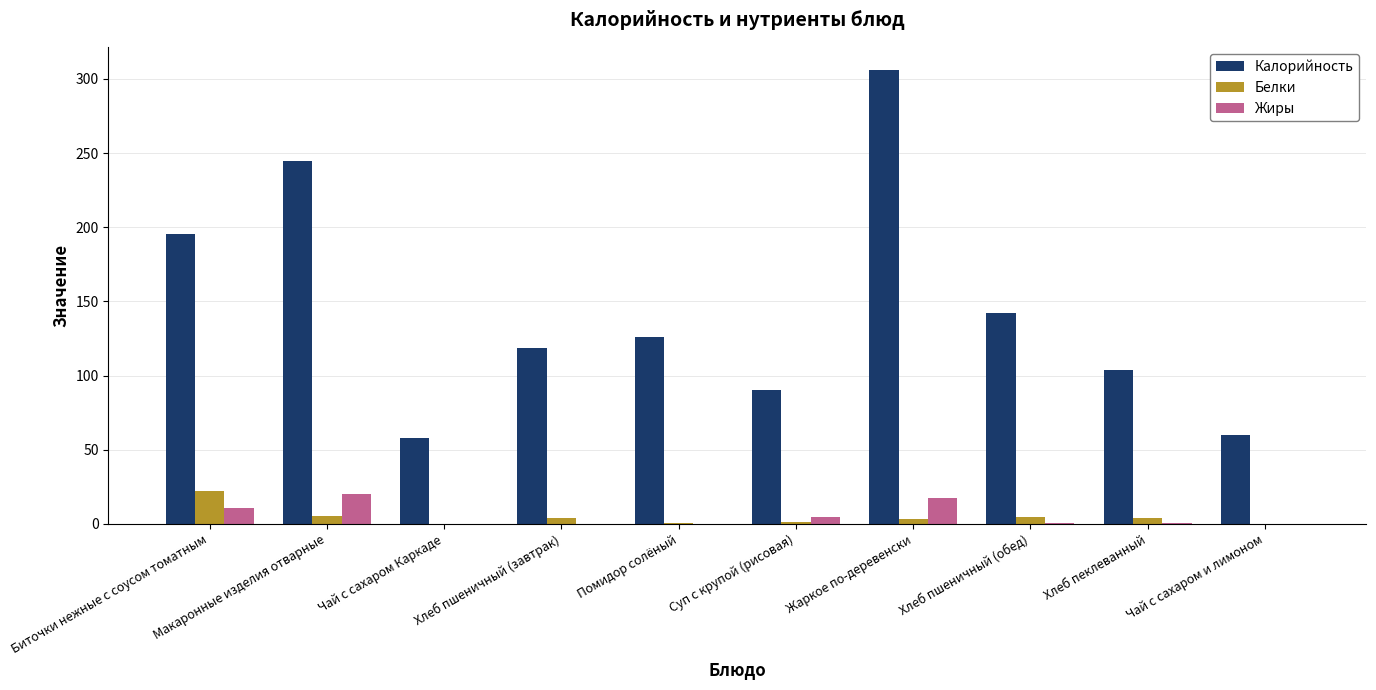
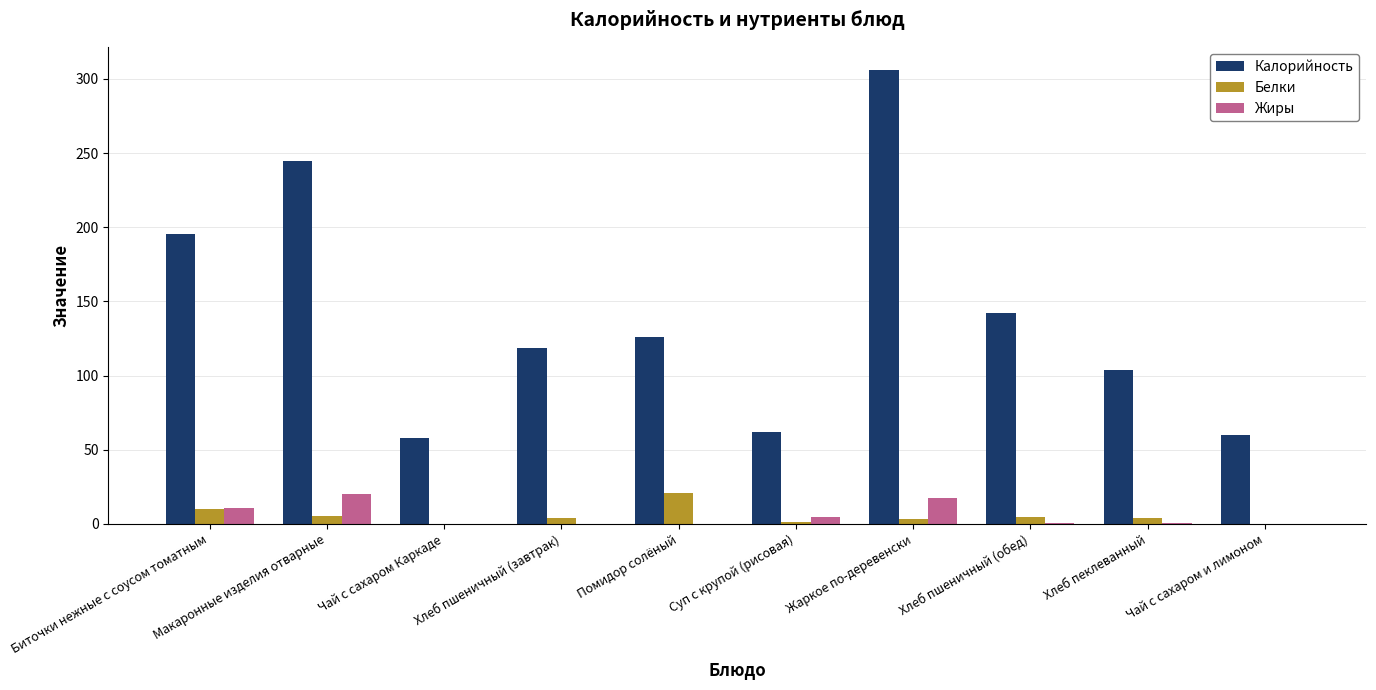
  {
    "Калорийность": {
      "Биточки нежные с соусом томатным": 196,
      "Макаронные изделия отварные": 245,
      "Чай с сахаром Каркаде": 58,
      "Хлеб пшеничный (завтрак)": 118,
      "Помидор солёный": 126,
-     "Суп с крупой (рисовая)": 90,
+     "Суп с крупой (рисовая)": 62,
      "Жаркое по-деревенски": 306,
      "Хлеб пшеничный (обед)": 142,
      "Хлеб пеклеванный": 104,
      "Чай с сахаром и лимоном": 60
    },
    "Белки": {
-     "Биточки нежные с соусом томатным": 22,
+     "Биточки нежные с соусом томатным": 10,
      "Макаронные изделия отварные": 5,
      "Хлеб пшеничный (завтрак)": 4,
-     "Помидор солёный": 1,
+     "Помидор солёный": 21,
      "Жаркое по-деревенски": 3,
      "Хлеб пшеничный (обед)": 5,
      "Хлеб пеклеванный": 4
    },
    "Жиры": {
      "Биточки нежные с соусом томатным": 11,
      "Макаронные изделия отварные": 20,
      "Чай с сахаром Каркаде": 0,
      "Суп с крупой (рисовая)": 5,
      "Жаркое по-деревенски": 18,
      "Чай с сахаром и лимоном": 0
    }
  }
